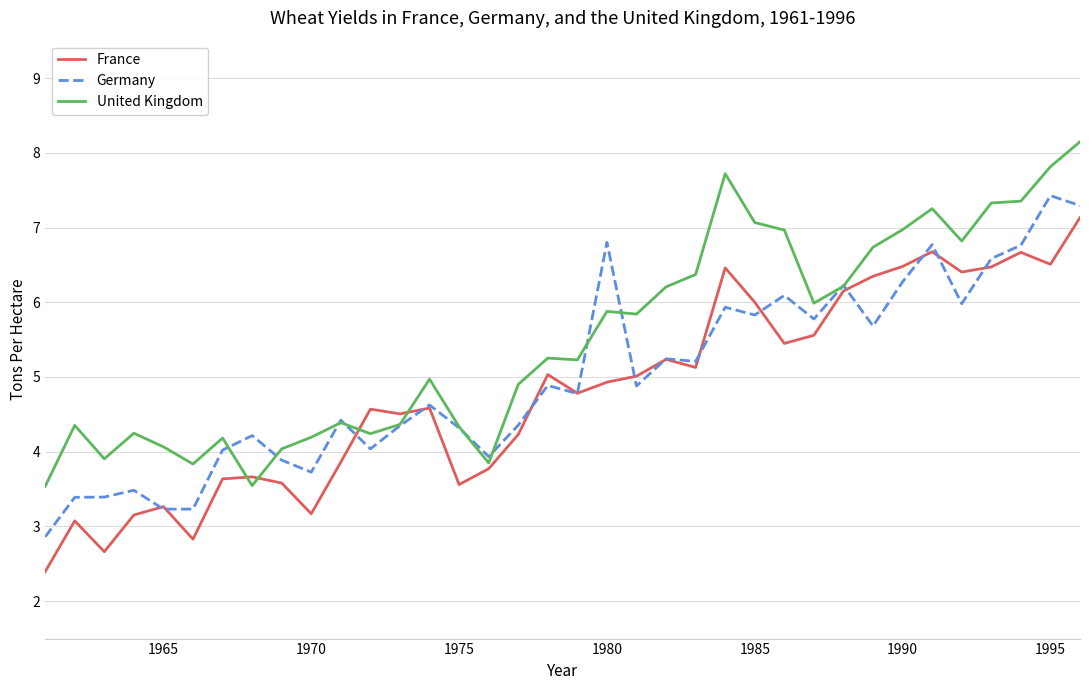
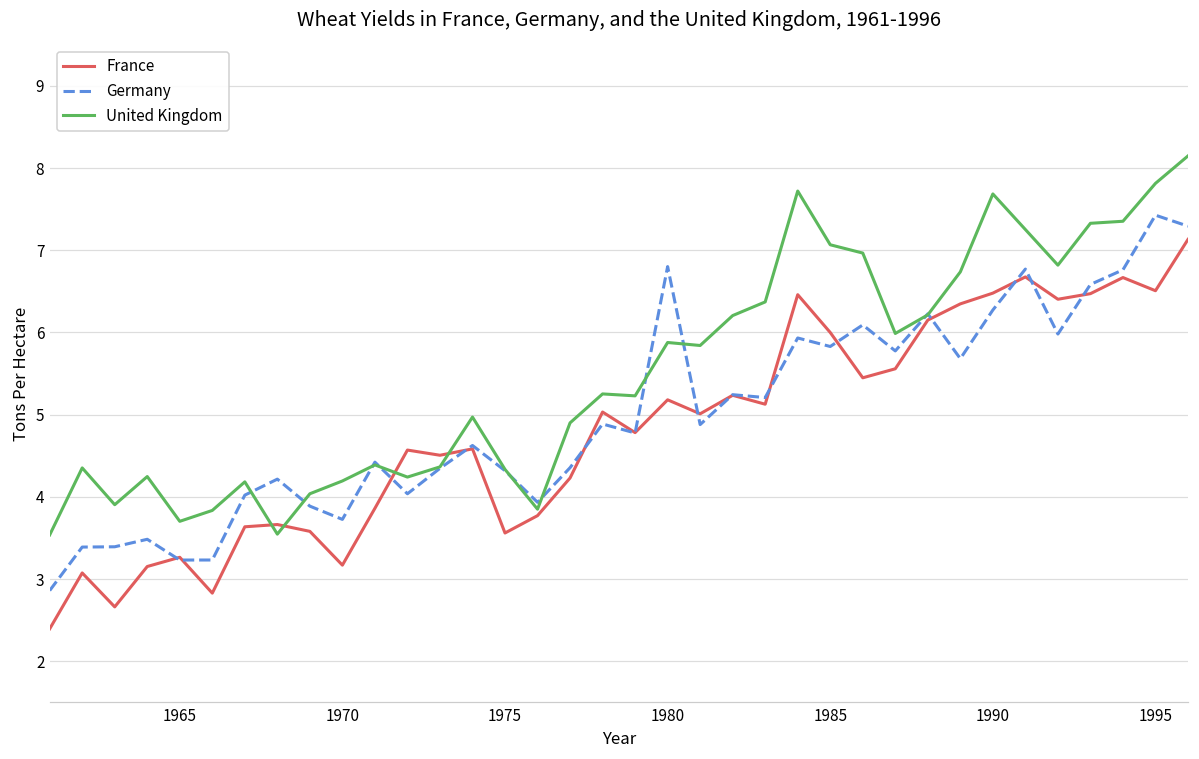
  {
    "France": {
      "1970": 3.2,
      "1975": 3.6,
-     "1980": 4.9,
+     "1980": 5.2,
      "1985": 6.0,
      "1990": 6.5,
      "1995": 6.5
    },
    "Germany": {
      "1970": 3.7,
      "1980": 6.8,
      "1985": 5.8,
      "1990": 6.3,
      "1995": 7.4
    },
    "United Kingdom": {
-     "1965": 4.1,
+     "1965": 3.7,
      "1970": 4.2,
      "1980": 5.9,
      "1985": 7.1,
-     "1990": 7.0,
+     "1990": 7.7,
      "1995": 7.8
    }
  }
